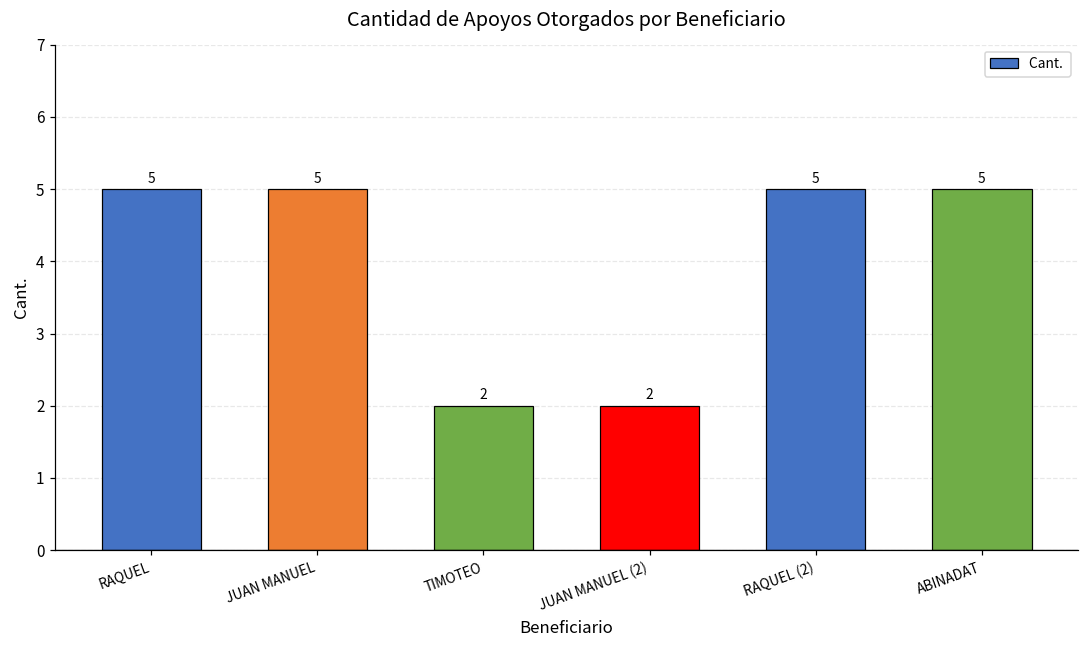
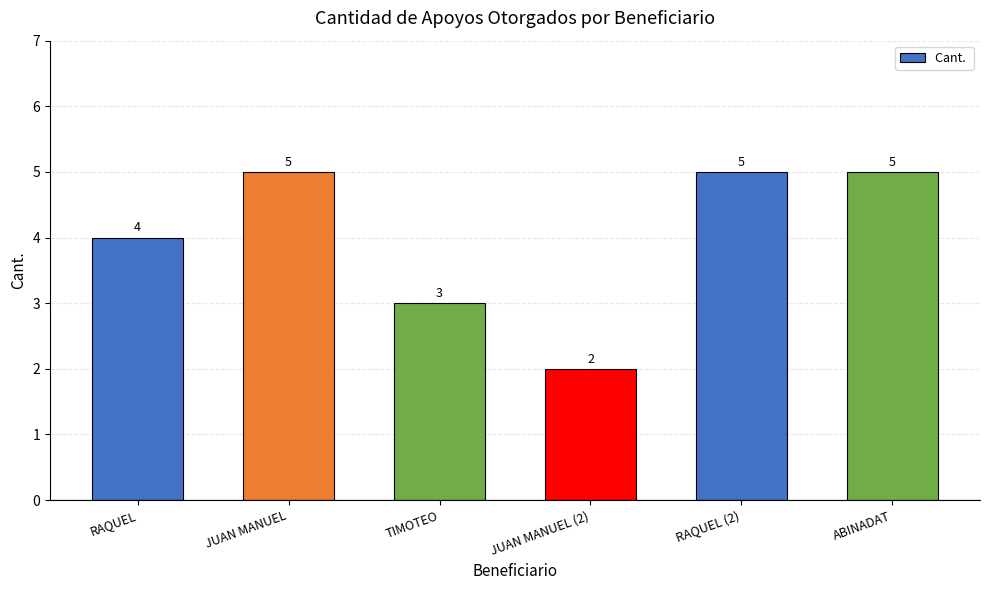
  {
-   "RAQUEL": 5,
+   "RAQUEL": 4,
    "JUAN MANUEL": 5,
-   "TIMOTEO": 2,
+   "TIMOTEO": 3,
    "JUAN MANUEL (2)": 2,
    "RAQUEL (2)": 5,
    "ABINADAT": 5
  }
